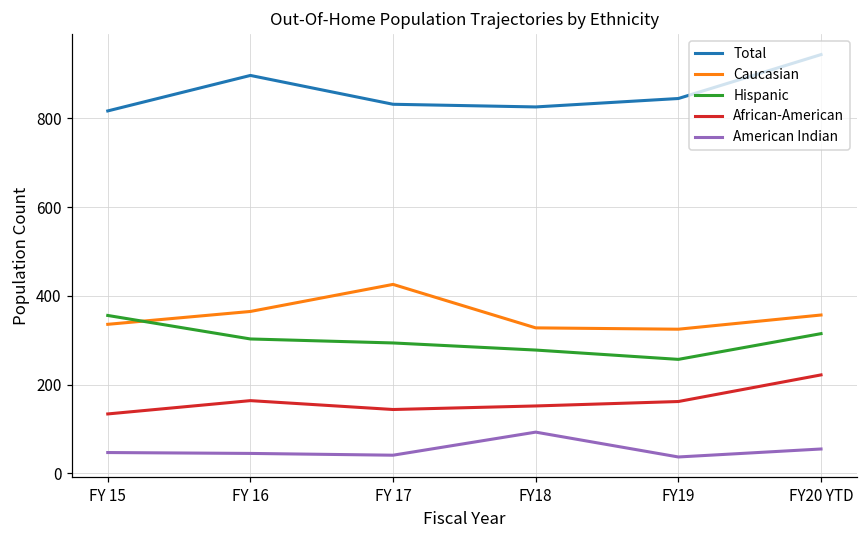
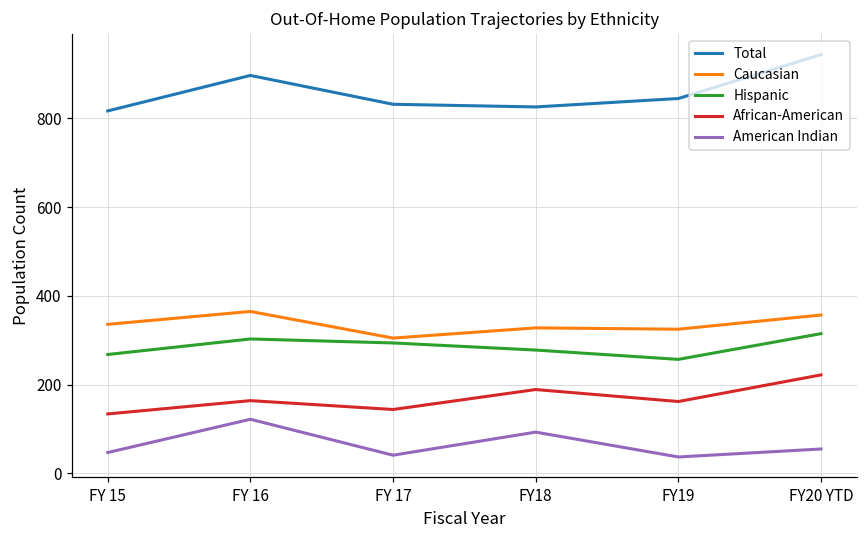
  {
    "Total": {
      "FY 15": 820,
      "FY 16": 900,
      "FY 17": 830,
      "FY18": 830,
      "FY19": 850
    },
    "Caucasian": {
      "FY 15": 340,
      "FY 16": 370,
-     "FY 17": 430,
+     "FY 17": 310,
      "FY18": 330,
      "FY19": 330,
      "FY20 YTD": 360
    },
    "Hispanic": {
-     "FY 15": 360,
+     "FY 15": 270,
      "FY 16": 300,
      "FY 17": 290,
      "FY18": 280,
      "FY19": 260,
      "FY20 YTD": 320
    },
    "African-American": {
      "FY 15": 130,
      "FY 16": 160,
      "FY 17": 140,
-     "FY18": 150,
+     "FY18": 190,
      "FY19": 160,
      "FY20 YTD": 220
    },
    "American Indian": {
      "FY 15": 50,
-     "FY 16": 50,
+     "FY 16": 120,
      "FY 17": 40,
      "FY18": 90,
      "FY19": 40,
      "FY20 YTD": 60
    }
  }
